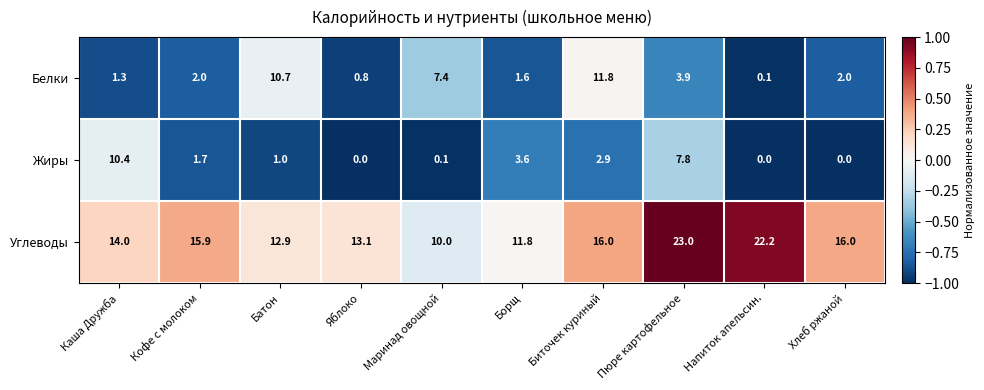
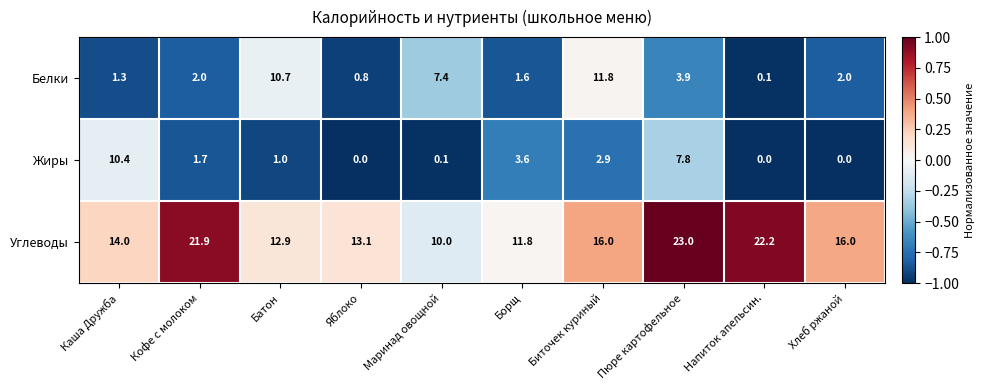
  {
    "Белки": {
      "Каша Дружба": 1.3,
      "Кофе с молоком": 2.0,
      "Батон": 10.7,
      "Яблоко": 0.8,
      "Маринад овощной": 7.4,
      "Борщ": 1.6,
      "Биточек куриный": 11.8,
      "Пюре картофельное": 3.9,
      "Напиток апельсин.": 0.1,
      "Хлеб ржаной": 2.0
    },
    "Жиры": {
      "Каша Дружба": 10.4,
      "Кофе с молоком": 1.7,
      "Батон": 1.0,
      "Яблоко": 0.0,
      "Маринад овощной": 0.1,
      "Борщ": 3.6,
      "Биточек куриный": 2.9,
      "Пюре картофельное": 7.8,
      "Напиток апельсин.": 0.0,
      "Хлеб ржаной": 0.0
    },
    "Углеводы": {
      "Каша Дружба": 14.0,
-     "Кофе с молоком": 15.9,
+     "Кофе с молоком": 21.9,
      "Батон": 12.9,
      "Яблоко": 13.1,
      "Маринад овощной": 10.0,
      "Борщ": 11.8,
      "Биточек куриный": 16.0,
      "Пюре картофельное": 23.0,
      "Напиток апельсин.": 22.2,
      "Хлеб ржаной": 16.0
    }
  }
